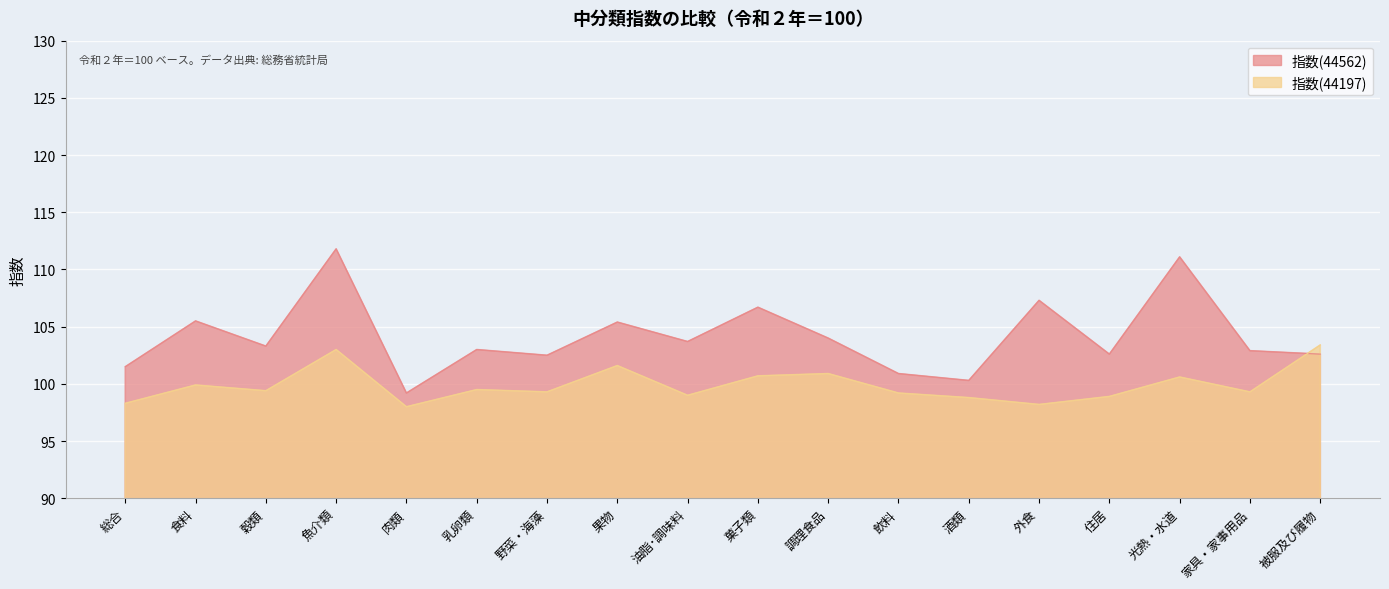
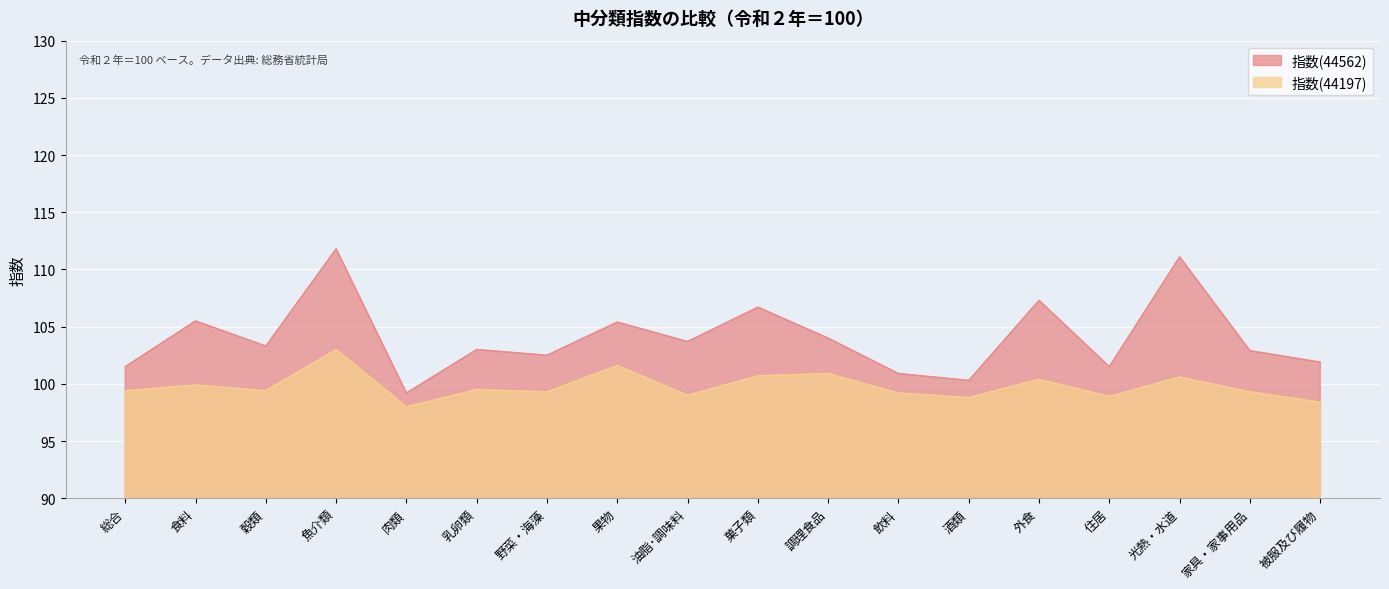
  {
    "指数(44562)": {
      "総合": 101.5,
      "食料": 105.5,
      "穀類": 103.3,
      "魚介類": 111.8,
      "肉類": 99.2,
      "乳卵類": 103.0,
      "野菜・海藻": 102.5,
      "果物": 105.4,
      "油脂･調味料": 103.7,
      "菓子類": 106.7,
      "調理食品": 104.0,
      "飲料": 100.9,
      "酒類": 100.3,
      "外食": 107.3,
-     "住居": 102.6,
+     "住居": 101.5,
      "光熱・水道": 111.1,
      "家具・家事用品": 102.9,
-     "被服及び履物": 102.6
+     "被服及び履物": 101.9
    },
    "指数(44197)": {
-     "総合": 98.3,
+     "総合": 99.4,
      "食料": 99.9,
      "穀類": 99.4,
      "魚介類": 103.0,
      "肉類": 98.0,
      "乳卵類": 99.5,
      "野菜・海藻": 99.3,
      "果物": 101.6,
      "油脂･調味料": 99.0,
      "菓子類": 100.7,
      "調理食品": 100.9,
      "飲料": 99.2,
      "酒類": 98.8,
-     "外食": 98.2,
+     "外食": 100.4,
      "住居": 98.9,
      "光熱・水道": 100.6,
      "家具・家事用品": 99.3,
-     "被服及び履物": 103.4
+     "被服及び履物": 98.4
    }
  }
